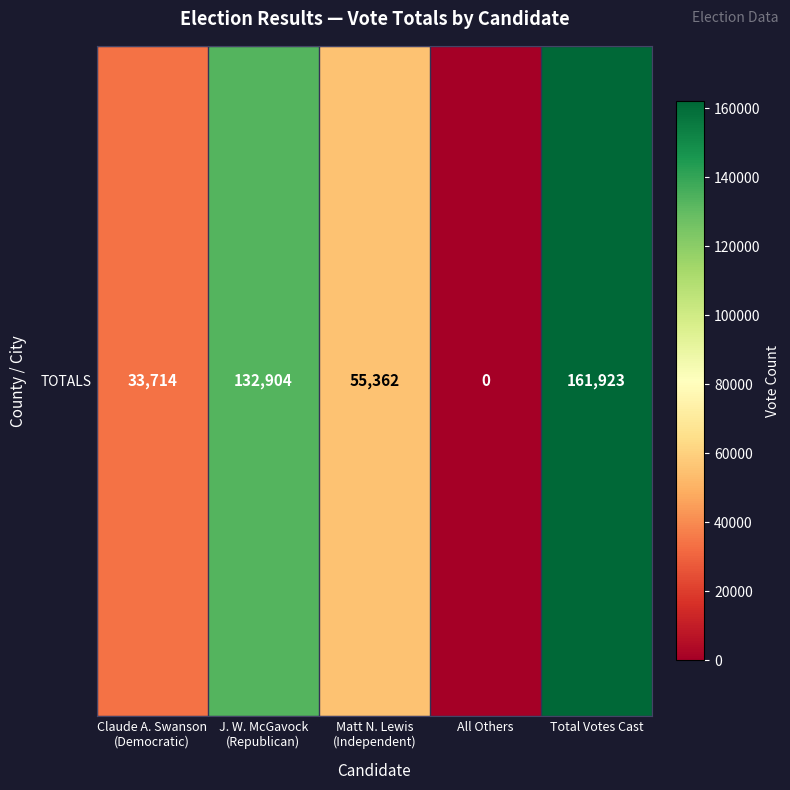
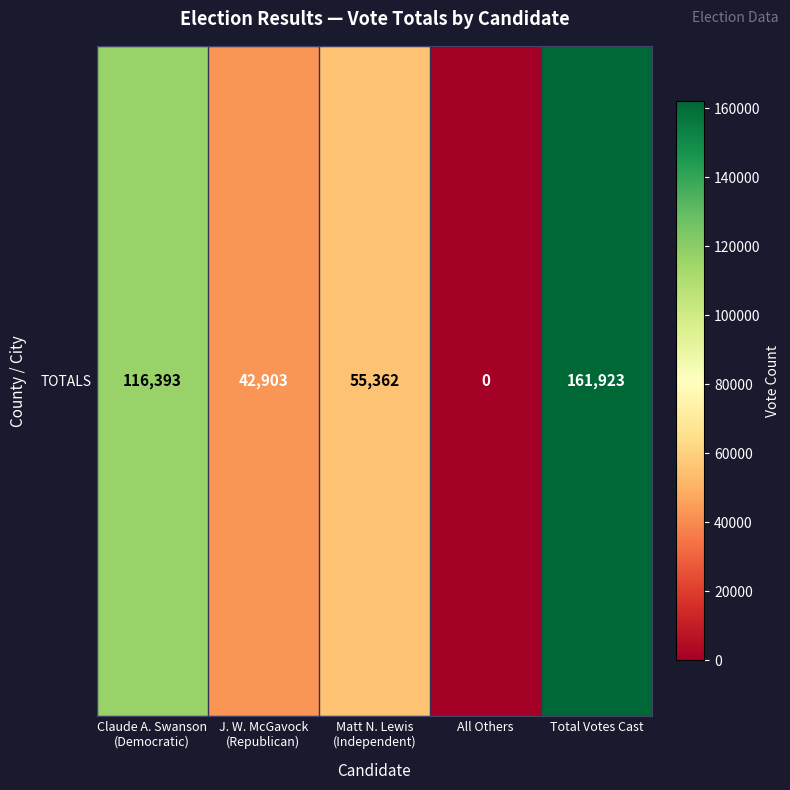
  {
    "TOTALS": {
-     "Claude A. Swanson (Democratic)": "33,714",
-     "J. W. McGavock (Republican)": "132,904",
+     "Claude A. Swanson (Democratic)": "116,393",
+     "J. W. McGavock (Republican)": "42,903",
      "Matt N. Lewis (Independent)": "55,362",
      "All Others": "0",
      "Total Votes Cast": "161,923"
    }
  }
